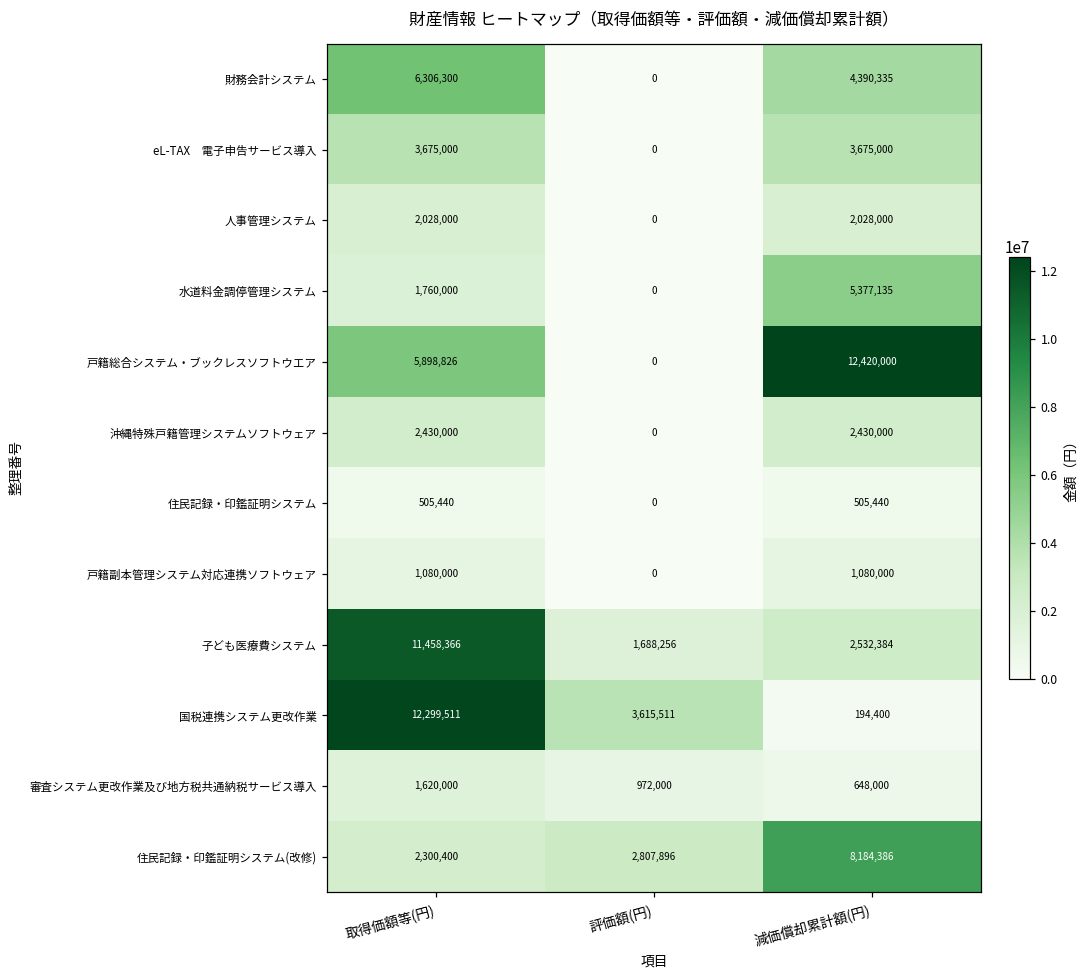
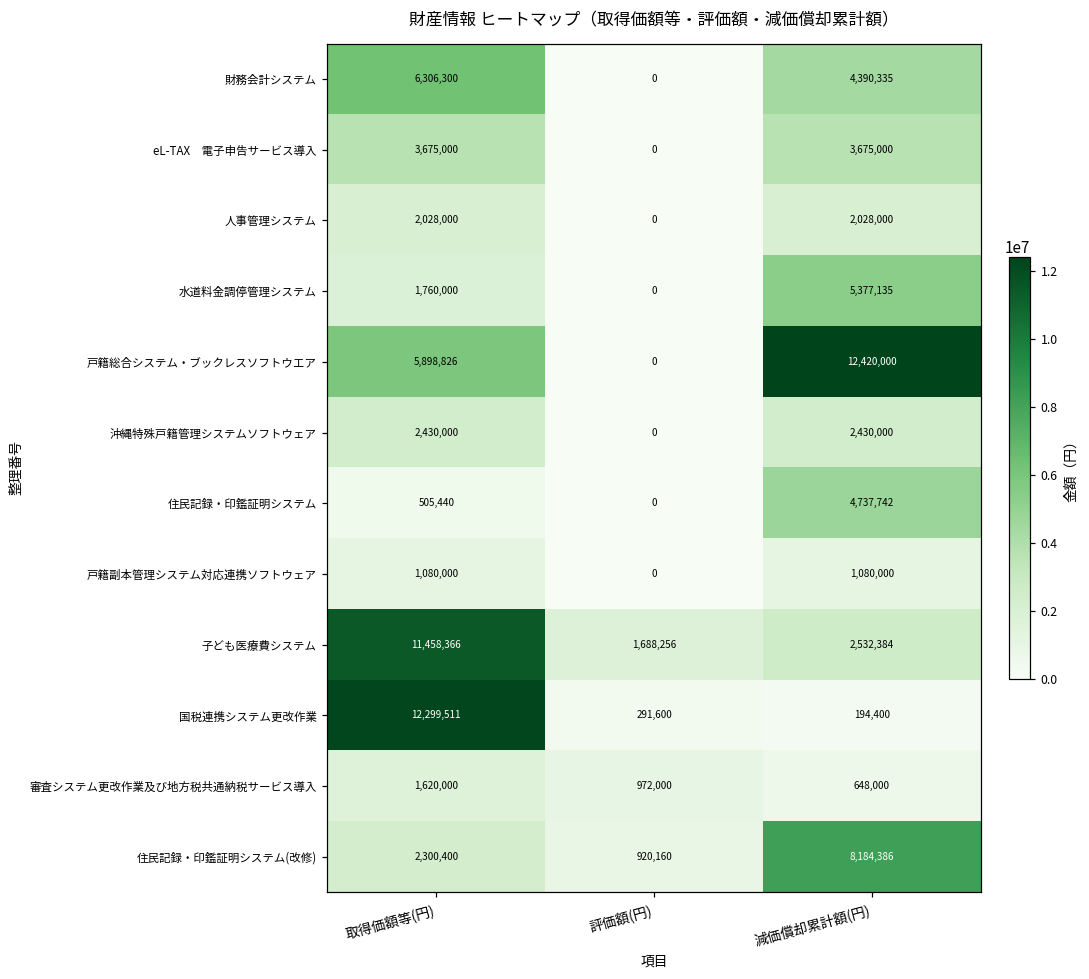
  {
    "財務会計システム": {
      "取得価額等(円)": "6,306,300",
      "評価額(円)": "0",
      "減価償却累計額(円)": "4,390,335"
    },
    "eL-TAX 電子申告サービス導入": {
      "取得価額等(円)": "3,675,000",
      "評価額(円)": "0",
      "減価償却累計額(円)": "3,675,000"
    },
    "人事管理システム": {
      "取得価額等(円)": "2,028,000",
      "評価額(円)": "0",
      "減価償却累計額(円)": "2,028,000"
    },
    "水道料金調停管理システム": {
      "取得価額等(円)": "1,760,000",
      "評価額(円)": "0",
      "減価償却累計額(円)": "5,377,135"
    },
    "戸籍総合システム・ブックレスソフトウエア": {
      "取得価額等(円)": "5,898,826",
      "評価額(円)": "0",
      "減価償却累計額(円)": "12,420,000"
    },
    "沖縄特殊戸籍管理システムソフトウェア": {
      "取得価額等(円)": "2,430,000",
      "評価額(円)": "0",
      "減価償却累計額(円)": "2,430,000"
    },
    "住民記録・印鑑証明システム": {
      "取得価額等(円)": "505,440",
      "評価額(円)": "0",
-     "減価償却累計額(円)": "505,440"
+     "減価償却累計額(円)": "4,737,742"
    },
    "戸籍副本管理システム対応連携ソフトウェア": {
      "取得価額等(円)": "1,080,000",
      "評価額(円)": "0",
      "減価償却累計額(円)": "1,080,000"
    },
    "子ども医療費システム": {
      "取得価額等(円)": "11,458,366",
      "評価額(円)": "1,688,256",
      "減価償却累計額(円)": "2,532,384"
    },
    "国税連携システム更改作業": {
      "取得価額等(円)": "12,299,511",
-     "評価額(円)": "3,615,511",
+     "評価額(円)": "291,600",
      "減価償却累計額(円)": "194,400"
    },
    "審査システム更改作業及び地方税共通納税サービス導入": {
      "取得価額等(円)": "1,620,000",
      "評価額(円)": "972,000",
      "減価償却累計額(円)": "648,000"
    },
    "住民記録・印鑑証明システム(改修)": {
      "取得価額等(円)": "2,300,400",
-     "評価額(円)": "2,807,896",
+     "評価額(円)": "920,160",
      "減価償却累計額(円)": "8,184,386"
    }
  }
